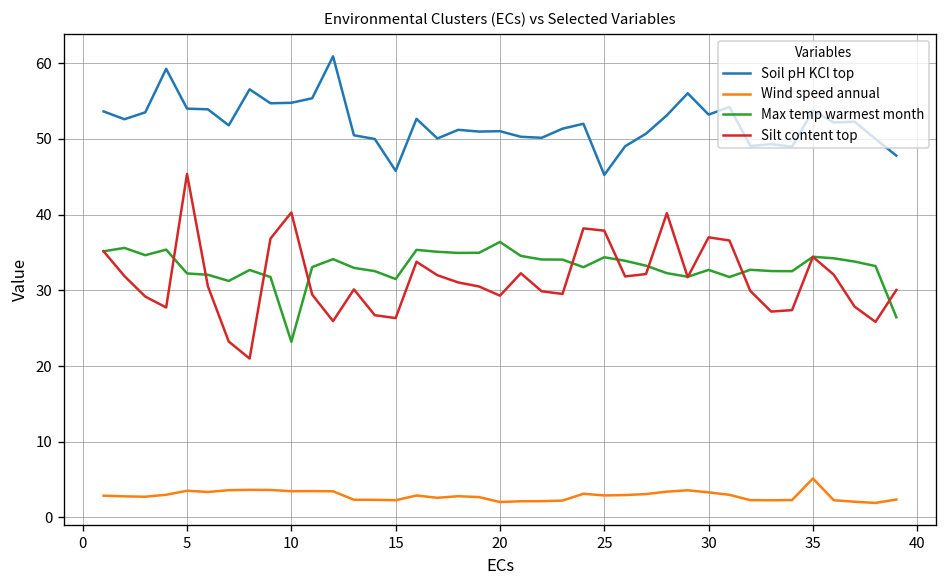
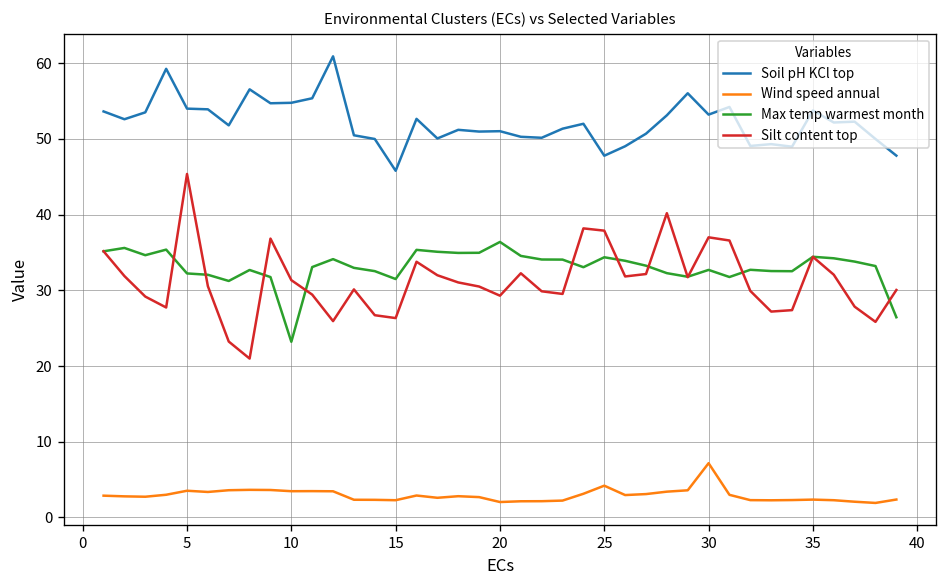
  {
    "Soil pH KCl top": {
      "5": 54,
      "10": 55,
      "15": 46,
      "20": 51,
-     "25": 45,
+     "25": 48,
      "30": 53
    },
    "Wind speed annual": {
      "5": 4,
      "10": 3,
      "15": 2,
      "20": 2,
-     "25": 3,
-     "30": 3,
-     "35": 5
+     "25": 4,
+     "30": 7,
+     "35": 2
    },
    "Max temp warmest month": {
      "5": 32,
      "10": 23,
      "15": 32,
      "20": 36,
      "25": 34,
      "30": 33
    },
    "Silt content top": {
      "5": 45,
-     "10": 40,
+     "10": 31,
      "15": 26,
      "20": 29,
      "25": 38,
      "30": 37
    }
  }
